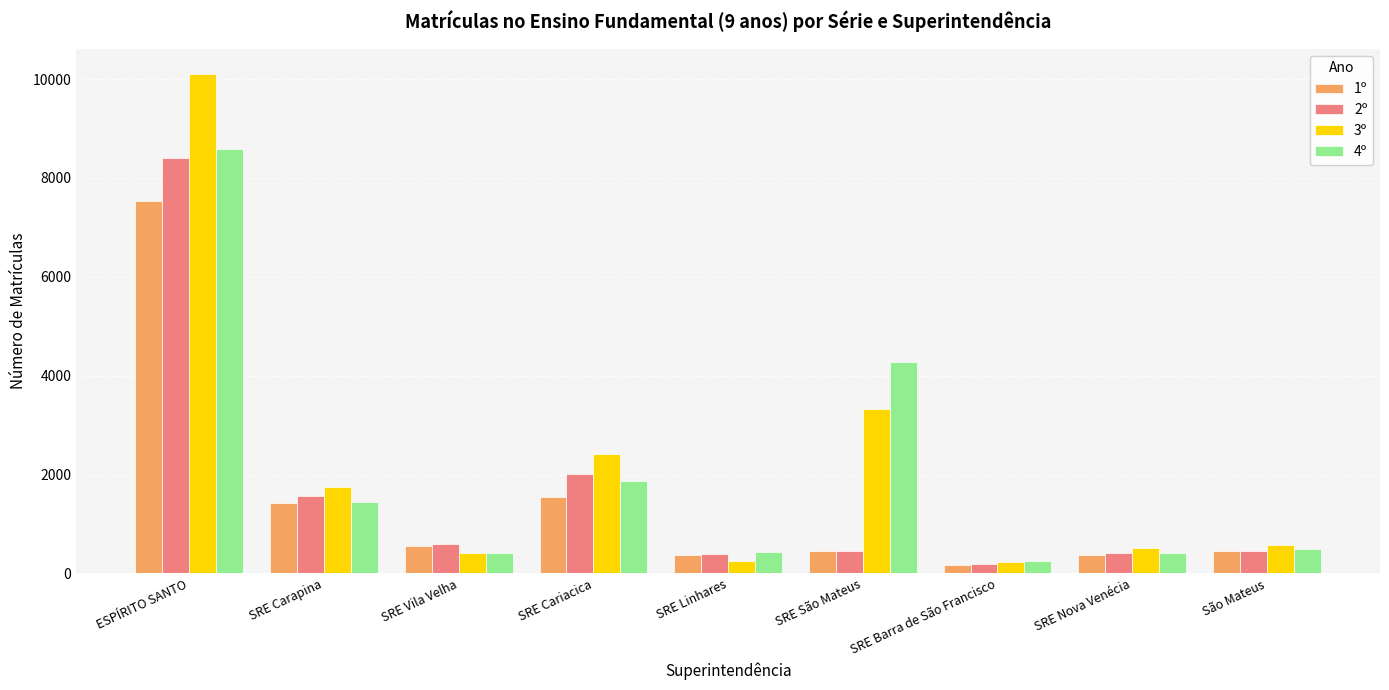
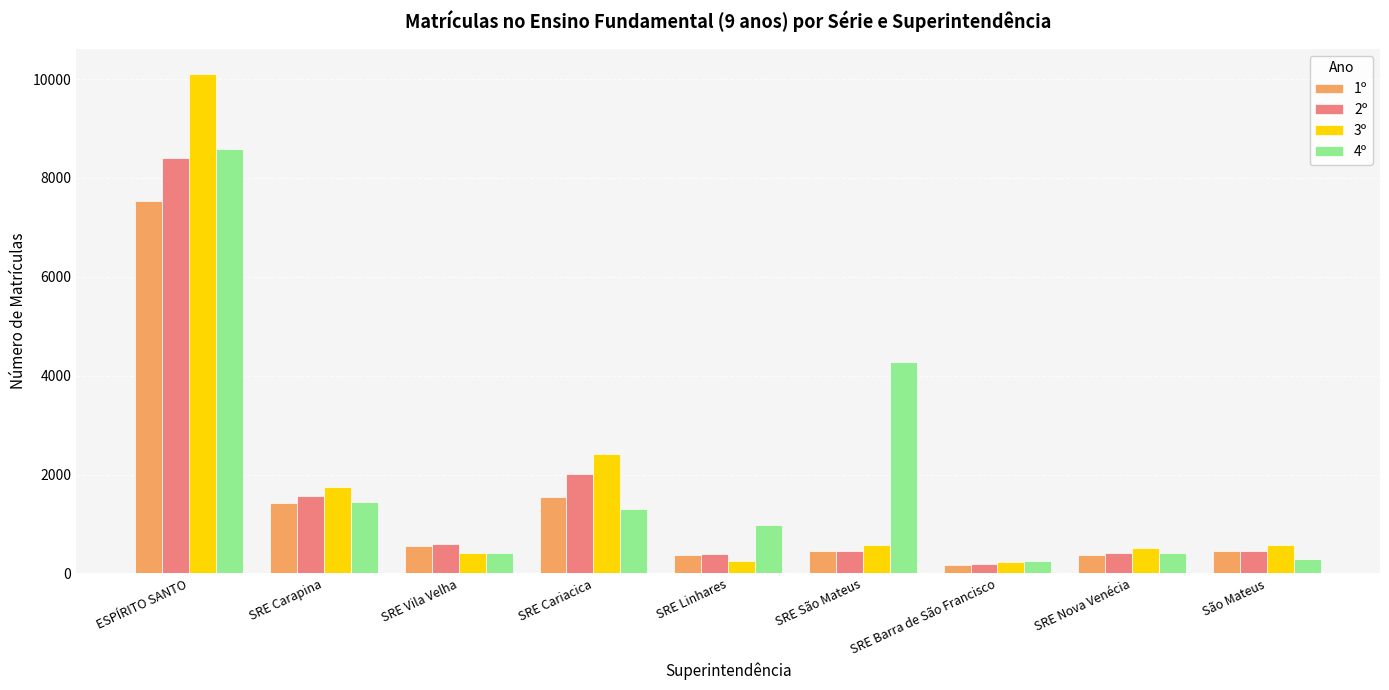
  {
    "3º": {
      "ESPÍRITO SANTO": 10100,
      "SRE Carapina": 1800,
      "SRE Vila Velha": 400,
      "SRE Cariacica": 2400,
      "SRE Linhares": 300,
-     "SRE São Mateus": 3300,
+     "SRE São Mateus": 600,
      "SRE Barra de São Francisco": 200,
      "SRE Nova Venécia": 500,
      "São Mateus": 600
    },
    "4º": {
      "ESPÍRITO SANTO": 8600,
      "SRE Carapina": 1400,
      "SRE Vila Velha": 400,
-     "SRE Cariacica": 1900,
-     "SRE Linhares": 400,
+     "SRE Cariacica": 1300,
+     "SRE Linhares": 1000,
      "SRE São Mateus": 4300,
      "SRE Barra de São Francisco": 200,
      "SRE Nova Venécia": 400,
-     "São Mateus": 500
+     "São Mateus": 300
    }
  }
